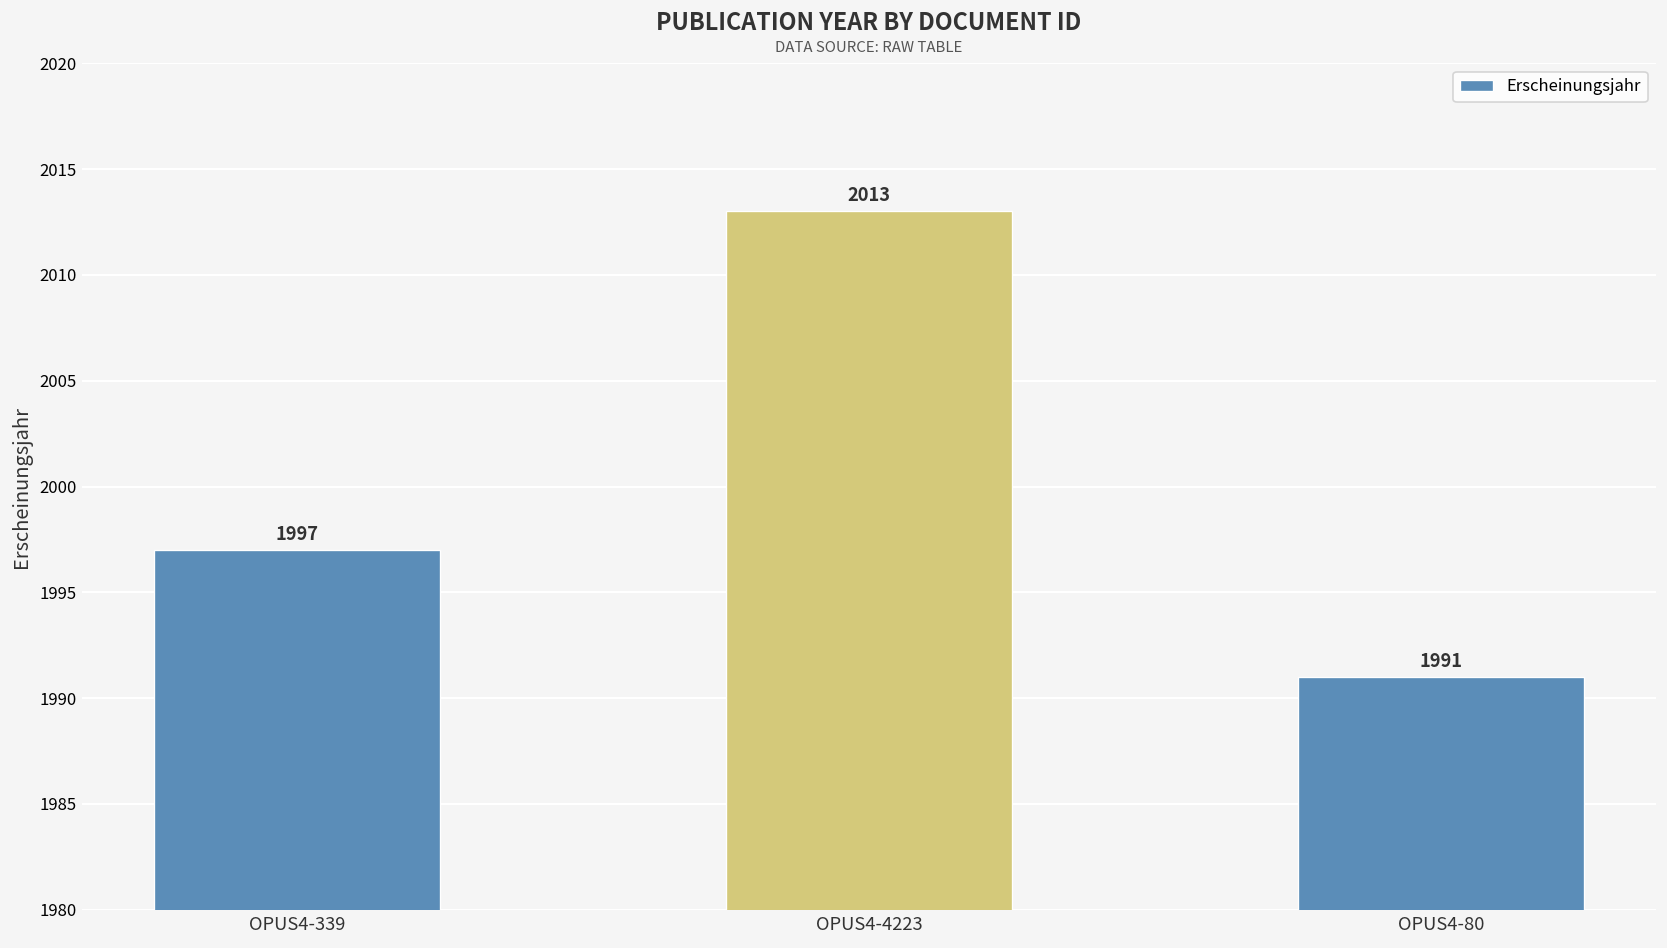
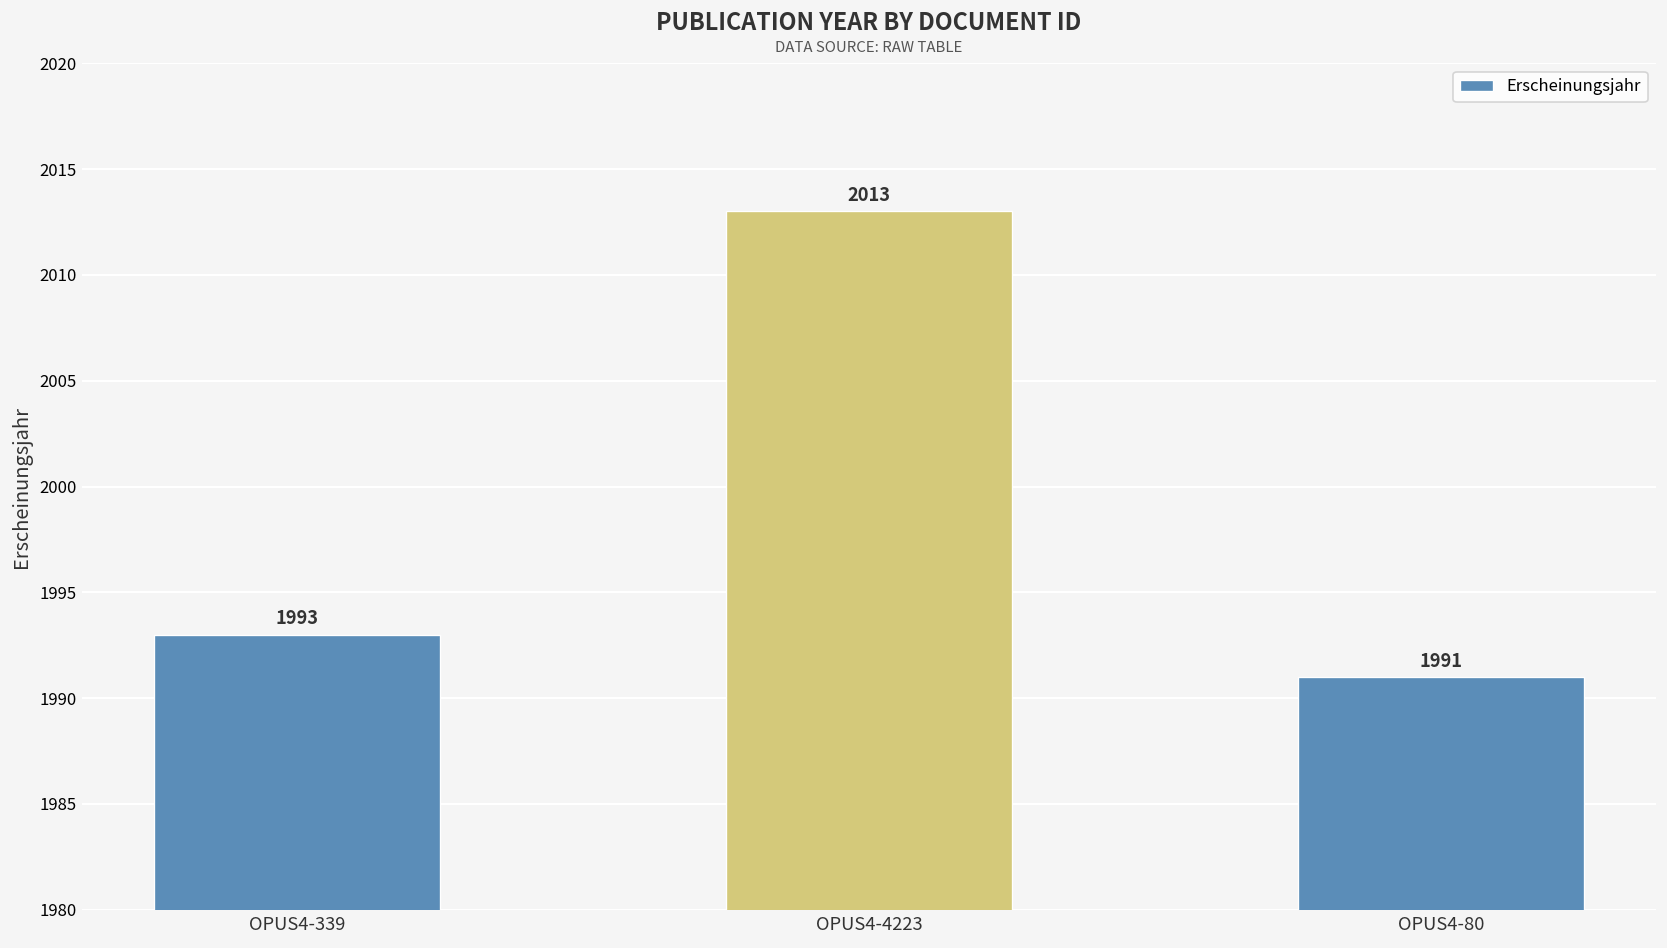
  {
-   "OPUS4-339": 1997,
+   "OPUS4-339": 1993,
    "OPUS4-4223": 2013,
    "OPUS4-80": 1991
  }
